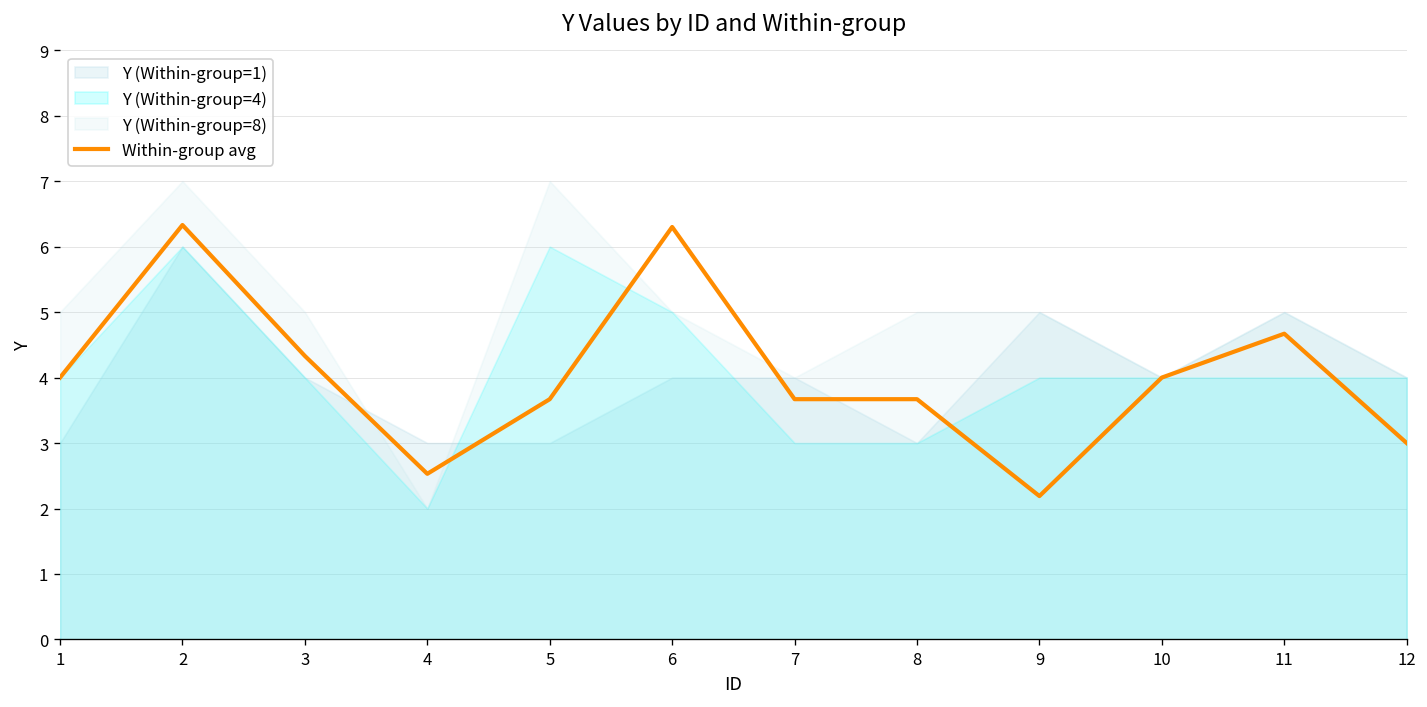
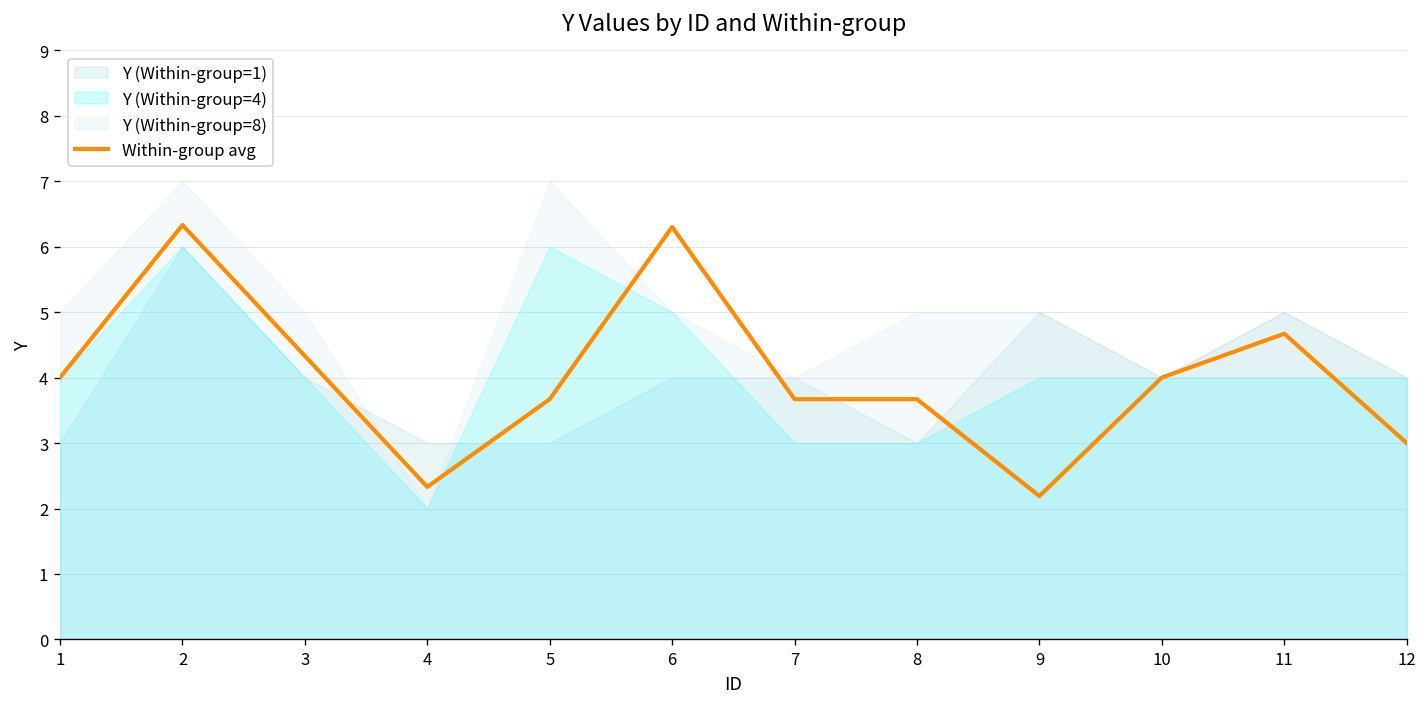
  {
    "Within-group avg": {
      "2": 6.3,
      "3": 4.3,
-     "4": 2.5,
+     "4": 2.3,
      "5": 3.7,
      "6": 6.3,
      "7": 3.7,
      "8": 3.7,
      "9": 2.2,
      "11": 4.7,
      "12": 3.0
    }
  }
